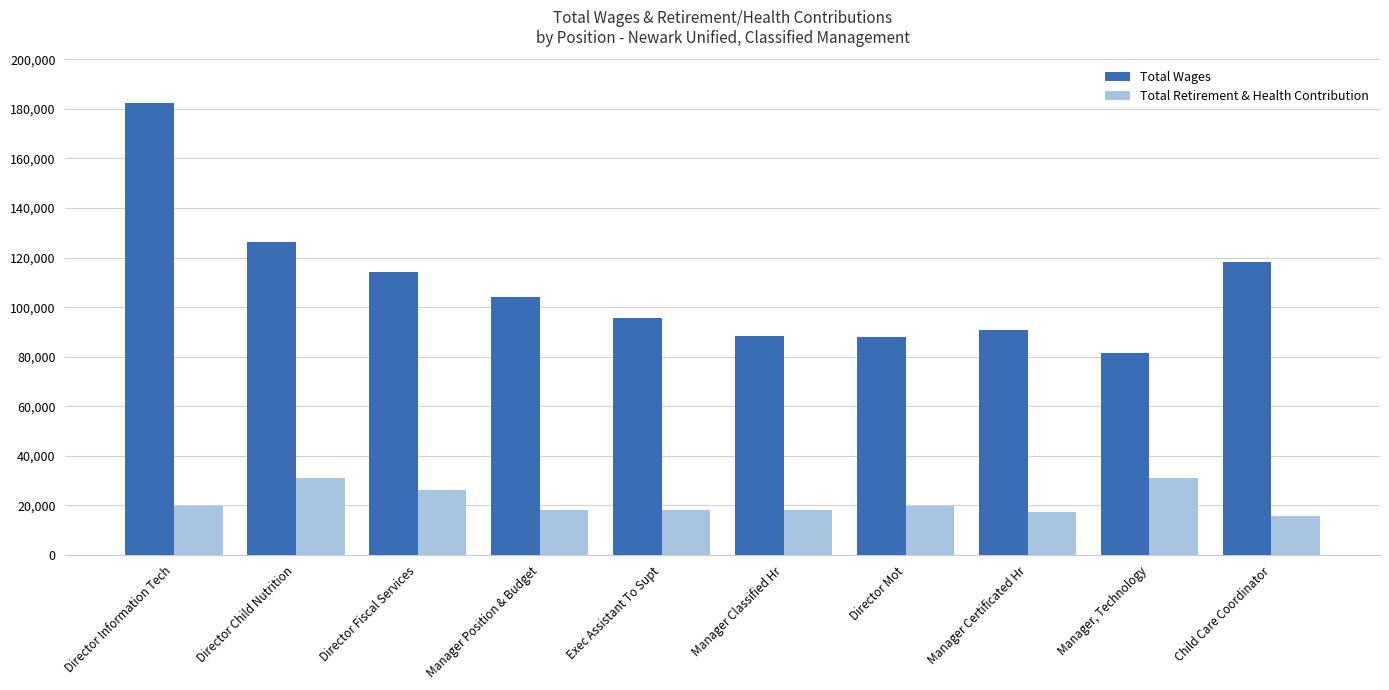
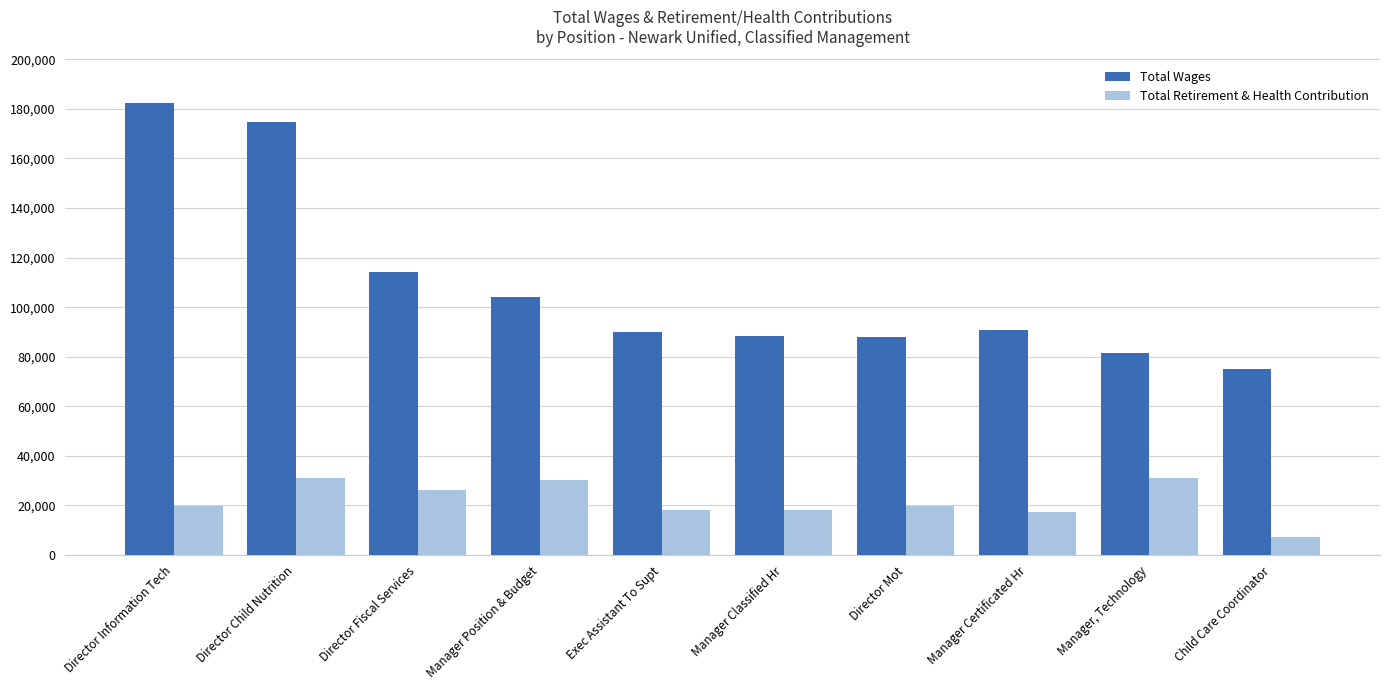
  {
    "Total Wages": {
      "Director Information Tech": "182,000",
-     "Director Child Nutrition": "126,000",
+     "Director Child Nutrition": "175,000",
      "Director Fiscal Services": "114,000",
      "Manager Position & Budget": "104,000",
-     "Exec Assistant To Supt": "96,000",
+     "Exec Assistant To Supt": "90,000",
      "Manager Classified Hr": "88,000",
      "Director Mot": "88,000",
      "Manager Certificated Hr": "91,000",
      "Manager, Technology": "82,000",
-     "Child Care Coordinator": "118,000"
+     "Child Care Coordinator": "75,000"
    },
    "Total Retirement & Health Contribution": {
      "Director Information Tech": "20,000",
      "Director Child Nutrition": "31,000",
      "Director Fiscal Services": "26,000",
-     "Manager Position & Budget": "18,000",
+     "Manager Position & Budget": "30,000",
      "Exec Assistant To Supt": "18,000",
      "Manager Classified Hr": "18,000",
      "Director Mot": "20,000",
      "Manager Certificated Hr": "17,000",
      "Manager, Technology": "31,000",
-     "Child Care Coordinator": "16,000"
+     "Child Care Coordinator": "7,000"
    }
  }
